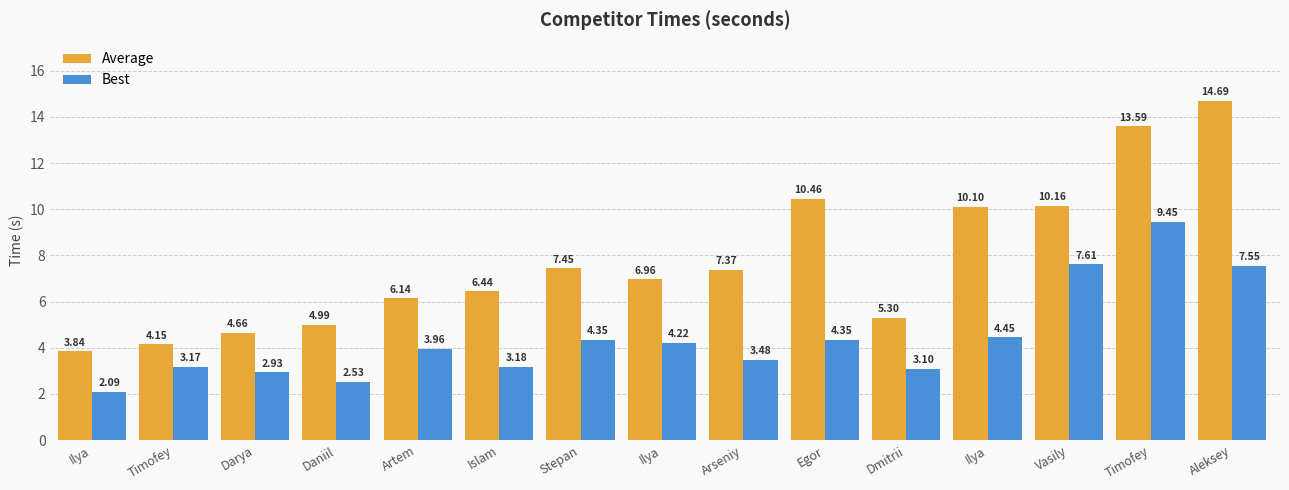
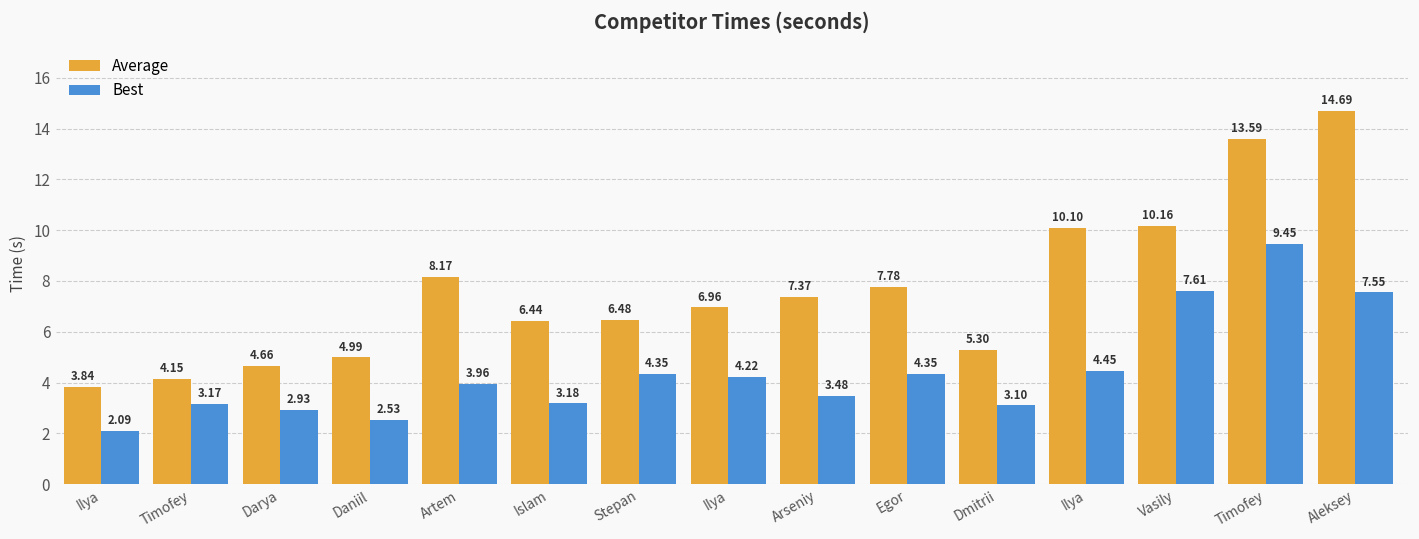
  {
    "Average": {
      "Darya": 4.66,
      "Daniil": 4.99,
-     "Artem": 6.14,
+     "Artem": 8.17,
      "Islam": 6.44,
-     "Stepan": 7.45,
+     "Stepan": 6.48,
      "Arseniy": 7.37,
-     "Egor": 10.46,
+     "Egor": 7.78,
      "Dmitrii": 5.30,
      "Vasily": 10.16,
      "Aleksey": 14.69
    },
    "Best": {
      "Darya": 2.93,
      "Daniil": 2.53,
      "Artem": 3.96,
      "Islam": 3.18,
      "Stepan": 4.35,
      "Arseniy": 3.48,
      "Egor": 4.35,
      "Dmitrii": 3.10,
      "Vasily": 7.61,
      "Aleksey": 7.55
    }
  }
